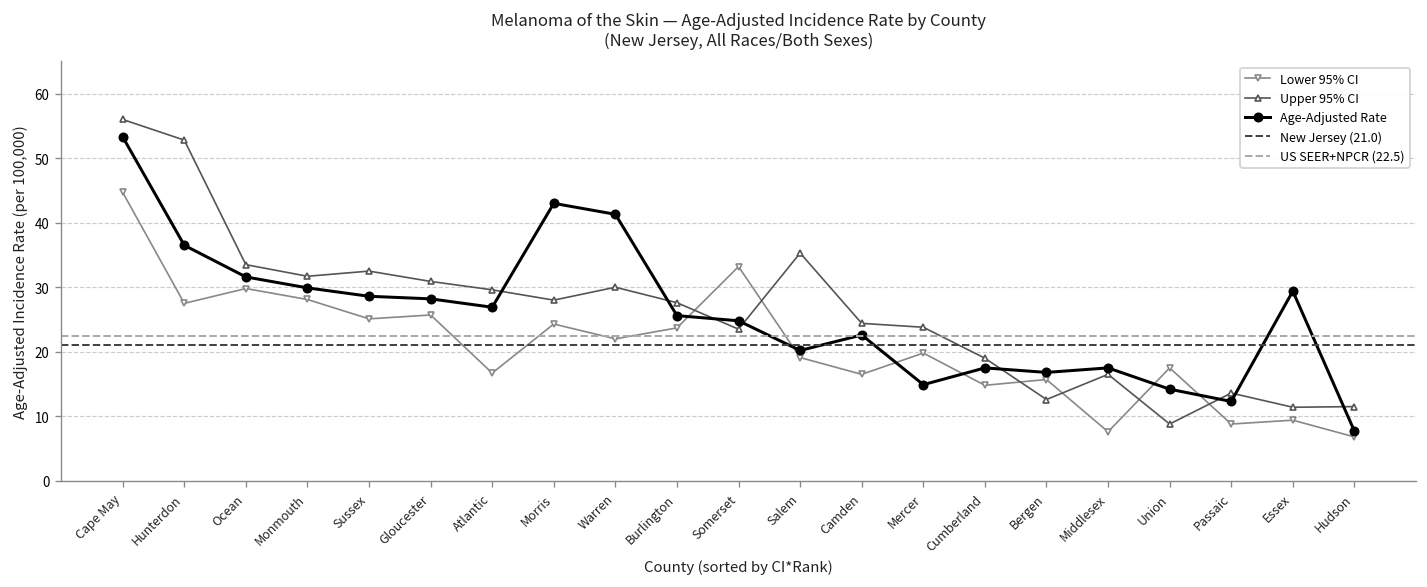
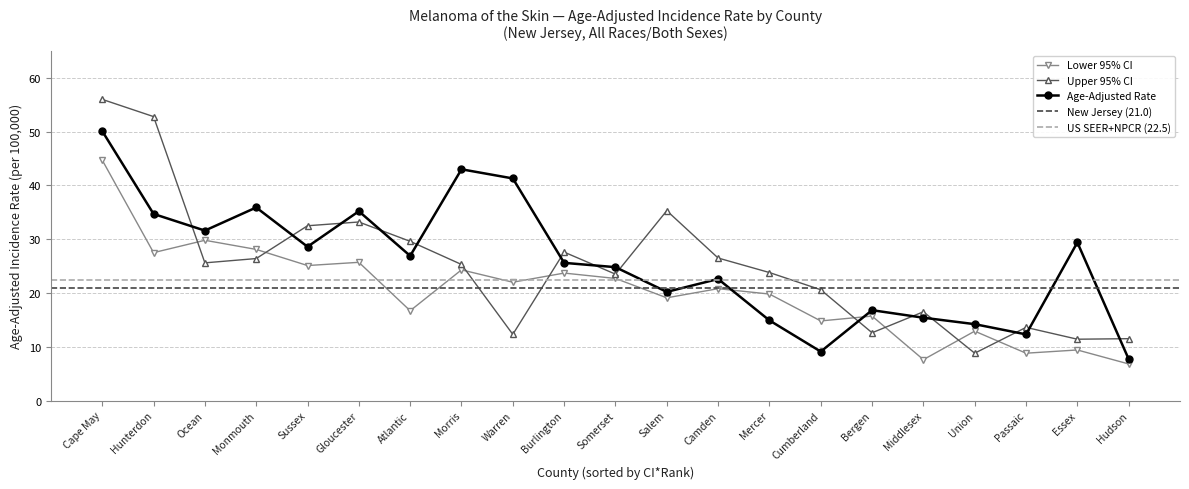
  {
    "Lower 95% CI": {
      "Cape May": 45,
      "Hunterdon": 28,
      "Ocean": 30,
      "Monmouth": 28,
      "Sussex": 25,
      "Gloucester": 26,
      "Atlantic": 17,
      "Morris": 24,
      "Warren": 22,
      "Burlington": 24,
-     "Somerset": 33,
+     "Somerset": 23,
      "Salem": 19,
-     "Camden": 17,
+     "Camden": 21,
      "Mercer": 20,
      "Cumberland": 15,
      "Bergen": 16,
      "Middlesex": 8,
-     "Union": 18,
+     "Union": 13,
      "Passaic": 9,
      "Essex": 9,
      "Hudson": 7
    },
    "Upper 95% CI": {
      "Cape May": 56,
      "Hunterdon": 53,
-     "Ocean": 34,
-     "Monmouth": 32,
+     "Ocean": 26,
+     "Monmouth": 26,
      "Sussex": 33,
-     "Gloucester": 31,
+     "Gloucester": 33,
      "Atlantic": 30,
-     "Morris": 28,
-     "Warren": 30,
+     "Morris": 25,
+     "Warren": 12,
      "Burlington": 28,
      "Somerset": 24,
      "Salem": 35,
-     "Camden": 24,
+     "Camden": 27,
      "Mercer": 24,
-     "Cumberland": 19,
+     "Cumberland": 21,
      "Bergen": 13,
      "Middlesex": 17,
      "Union": 9,
      "Passaic": 14,
      "Essex": 11,
      "Hudson": 12
    },
    "Age-Adjusted Rate": {
-     "Cape May": 53,
-     "Hunterdon": 37,
+     "Cape May": 50,
+     "Hunterdon": 35,
      "Ocean": 32,
-     "Monmouth": 30,
+     "Monmouth": 36,
      "Sussex": 29,
-     "Gloucester": 28,
+     "Gloucester": 35,
      "Atlantic": 27,
      "Morris": 43,
      "Warren": 41,
      "Burlington": 26,
      "Somerset": 25,
      "Salem": 20,
      "Camden": 23,
      "Mercer": 15,
-     "Cumberland": 18,
+     "Cumberland": 9,
      "Bergen": 17,
-     "Middlesex": 18,
+     "Middlesex": 15,
      "Union": 14,
      "Passaic": 12,
      "Essex": 29,
      "Hudson": 8
    }
  }
